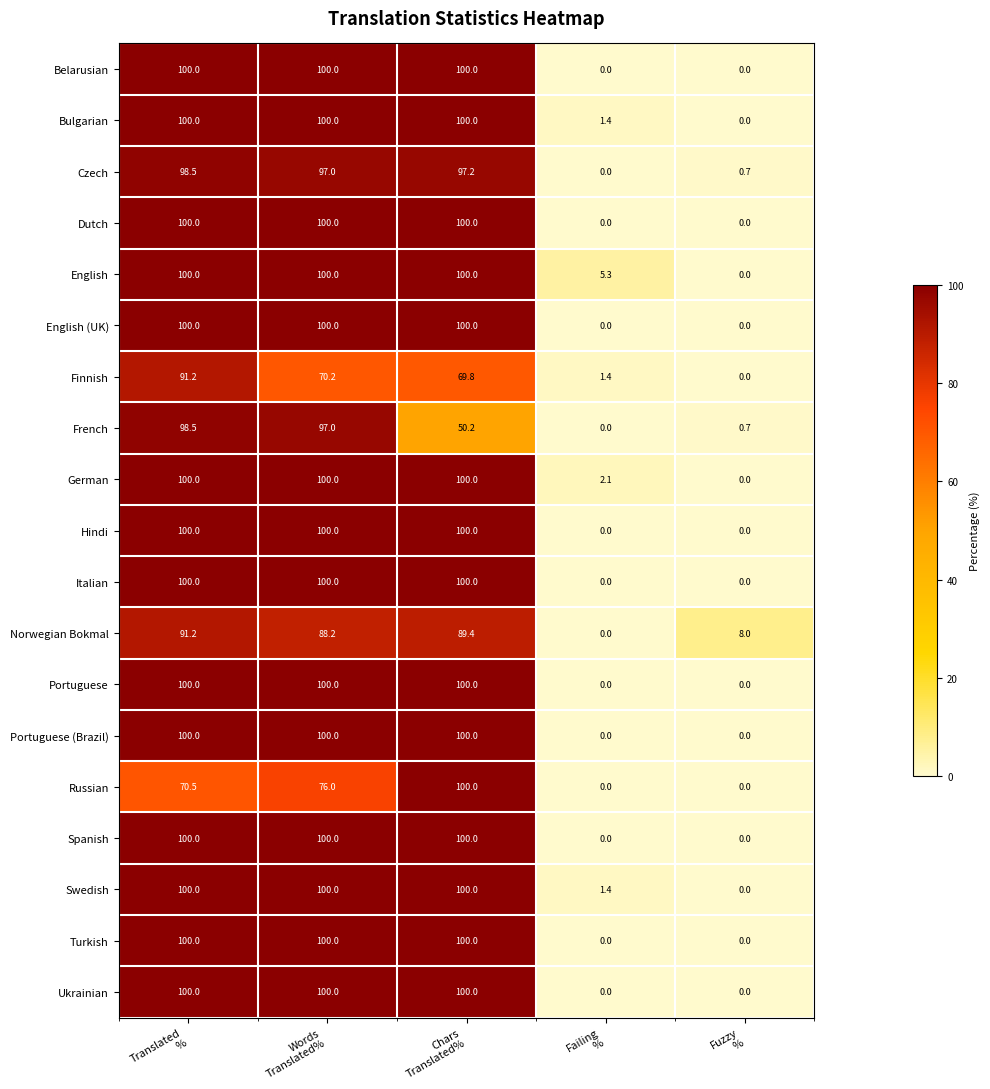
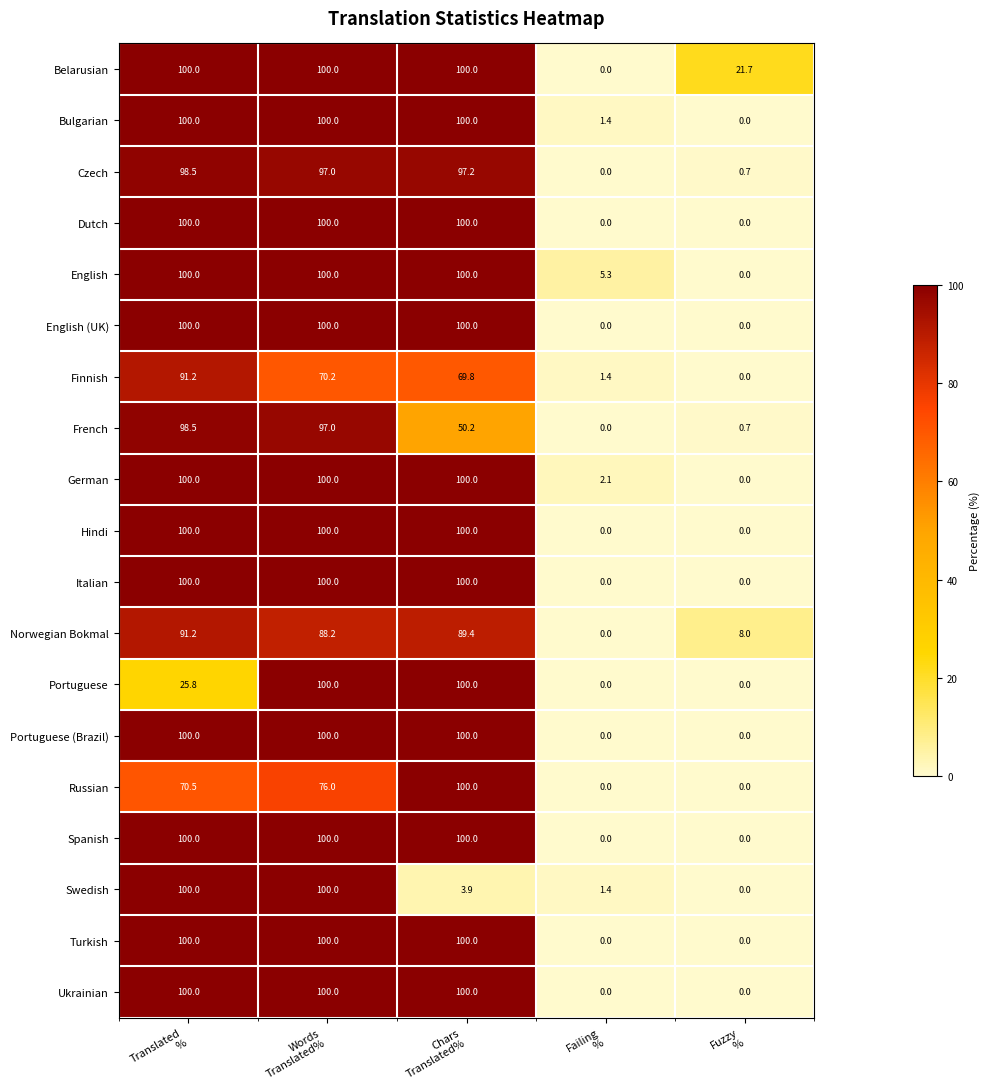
  {
    "Belarusian": {
      "Translated %": 100.0,
      "Words Translated%": 100.0,
      "Chars Translated%": 100.0,
      "Failing %": 0.0,
-     "Fuzzy %": 0.0
+     "Fuzzy %": 21.7
    },
    "Bulgarian": {
      "Translated %": 100.0,
      "Words Translated%": 100.0,
      "Chars Translated%": 100.0,
      "Failing %": 1.4,
      "Fuzzy %": 0.0
    },
    "Czech": {
      "Translated %": 98.5,
      "Words Translated%": 97.0,
      "Chars Translated%": 97.2,
      "Failing %": 0.0,
      "Fuzzy %": 0.7
    },
    "Dutch": {
      "Translated %": 100.0,
      "Words Translated%": 100.0,
      "Chars Translated%": 100.0,
      "Failing %": 0.0,
      "Fuzzy %": 0.0
    },
    "English": {
      "Translated %": 100.0,
      "Words Translated%": 100.0,
      "Chars Translated%": 100.0,
      "Failing %": 5.3,
      "Fuzzy %": 0.0
    },
    "English (UK)": {
      "Translated %": 100.0,
      "Words Translated%": 100.0,
      "Chars Translated%": 100.0,
      "Failing %": 0.0,
      "Fuzzy %": 0.0
    },
    "Finnish": {
      "Translated %": 91.2,
      "Words Translated%": 70.2,
      "Chars Translated%": 69.8,
      "Failing %": 1.4,
      "Fuzzy %": 0.0
    },
    "French": {
      "Translated %": 98.5,
      "Words Translated%": 97.0,
      "Chars Translated%": 50.2,
      "Failing %": 0.0,
      "Fuzzy %": 0.7
    },
    "German": {
      "Translated %": 100.0,
      "Words Translated%": 100.0,
      "Chars Translated%": 100.0,
      "Failing %": 2.1,
      "Fuzzy %": 0.0
    },
    "Hindi": {
      "Translated %": 100.0,
      "Words Translated%": 100.0,
      "Chars Translated%": 100.0,
      "Failing %": 0.0,
      "Fuzzy %": 0.0
    },
    "Italian": {
      "Translated %": 100.0,
      "Words Translated%": 100.0,
      "Chars Translated%": 100.0,
      "Failing %": 0.0,
      "Fuzzy %": 0.0
    },
    "Norwegian Bokmal": {
      "Translated %": 91.2,
      "Words Translated%": 88.2,
      "Chars Translated%": 89.4,
      "Failing %": 0.0,
      "Fuzzy %": 8.0
    },
    "Portuguese": {
-     "Translated %": 100.0,
+     "Translated %": 25.8,
      "Words Translated%": 100.0,
      "Chars Translated%": 100.0,
      "Failing %": 0.0,
      "Fuzzy %": 0.0
    },
    "Portuguese (Brazil)": {
      "Translated %": 100.0,
      "Words Translated%": 100.0,
      "Chars Translated%": 100.0,
      "Failing %": 0.0,
      "Fuzzy %": 0.0
    },
    "Russian": {
      "Translated %": 70.5,
      "Words Translated%": 76.0,
      "Chars Translated%": 100.0,
      "Failing %": 0.0,
      "Fuzzy %": 0.0
    },
    "Spanish": {
      "Translated %": 100.0,
      "Words Translated%": 100.0,
      "Chars Translated%": 100.0,
      "Failing %": 0.0,
      "Fuzzy %": 0.0
    },
    "Swedish": {
      "Translated %": 100.0,
      "Words Translated%": 100.0,
-     "Chars Translated%": 100.0,
+     "Chars Translated%": 3.9,
      "Failing %": 1.4,
      "Fuzzy %": 0.0
    },
    "Turkish": {
      "Translated %": 100.0,
      "Words Translated%": 100.0,
      "Chars Translated%": 100.0,
      "Failing %": 0.0,
      "Fuzzy %": 0.0
    },
    "Ukrainian": {
      "Translated %": 100.0,
      "Words Translated%": 100.0,
      "Chars Translated%": 100.0,
      "Failing %": 0.0,
      "Fuzzy %": 0.0
    }
  }
